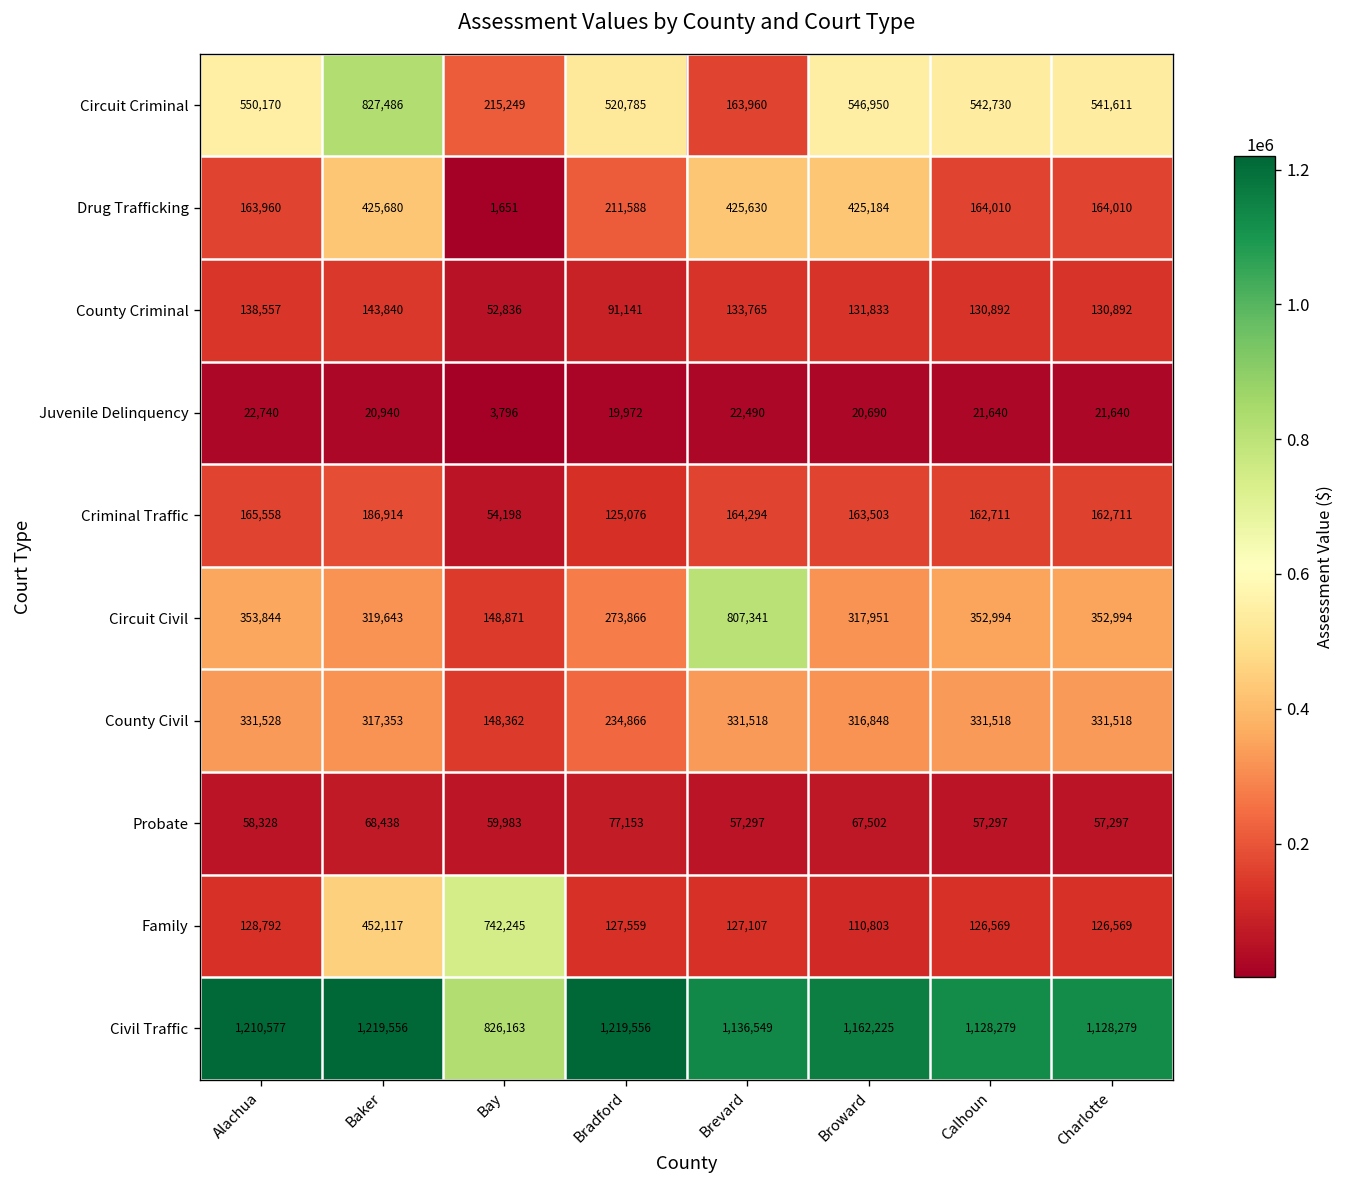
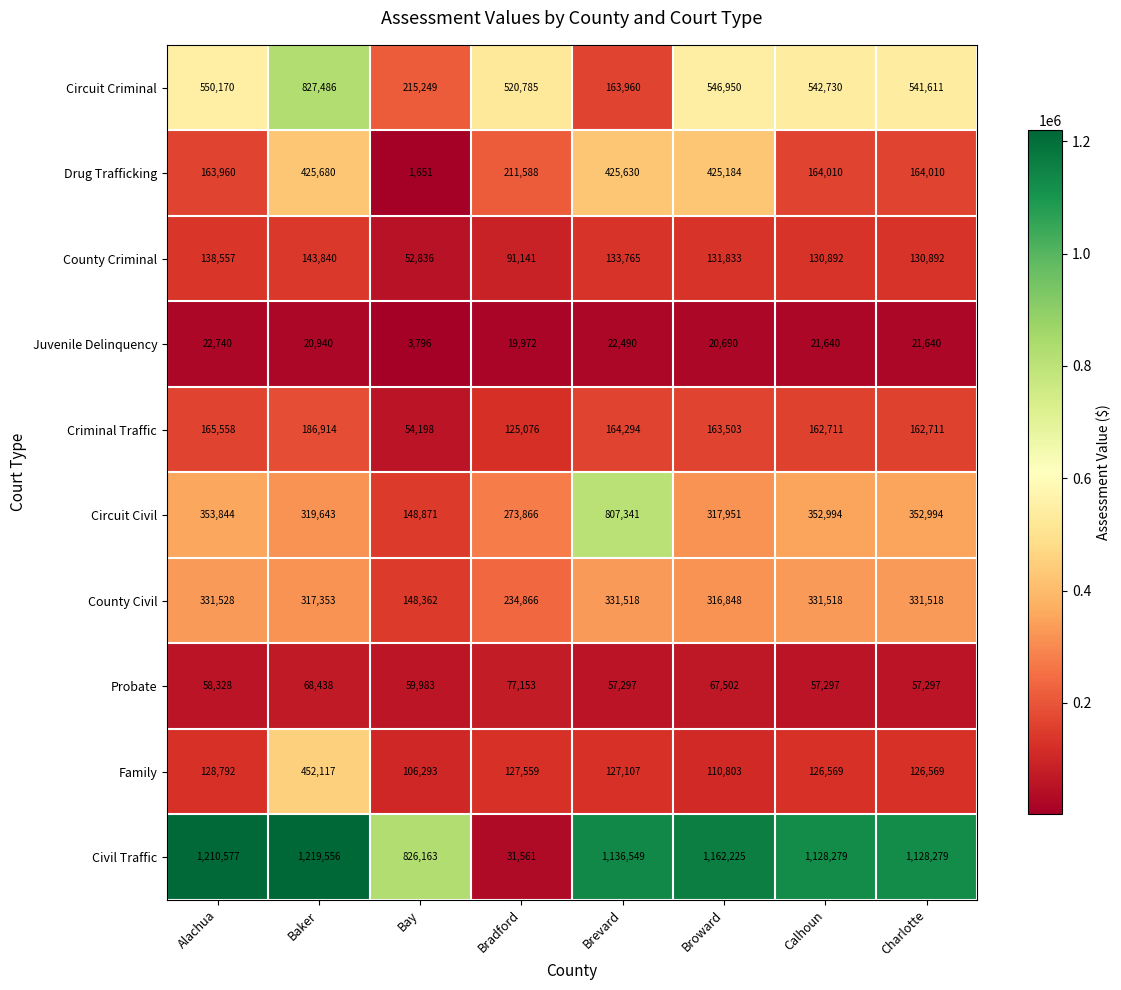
  {
    "Circuit Criminal": {
      "Alachua": "550,170",
      "Baker": "827,486",
      "Bay": "215,249",
      "Bradford": "520,785",
      "Brevard": "163,960",
      "Broward": "546,950",
      "Calhoun": "542,730",
      "Charlotte": "541,611"
    },
    "Drug Trafficking": {
      "Alachua": "163,960",
      "Baker": "425,680",
      "Bay": "1,651",
      "Bradford": "211,588",
      "Brevard": "425,630",
      "Broward": "425,184",
      "Calhoun": "164,010",
      "Charlotte": "164,010"
    },
    "County Criminal": {
      "Alachua": "138,557",
      "Baker": "143,840",
      "Bay": "52,836",
      "Bradford": "91,141",
      "Brevard": "133,765",
      "Broward": "131,833",
      "Calhoun": "130,892",
      "Charlotte": "130,892"
    },
    "Juvenile Delinquency": {
      "Alachua": "22,740",
      "Baker": "20,940",
      "Bay": "3,796",
      "Bradford": "19,972",
      "Brevard": "22,490",
      "Broward": "20,690",
      "Calhoun": "21,640",
      "Charlotte": "21,640"
    },
    "Criminal Traffic": {
      "Alachua": "165,558",
      "Baker": "186,914",
      "Bay": "54,198",
      "Bradford": "125,076",
      "Brevard": "164,294",
      "Broward": "163,503",
      "Calhoun": "162,711",
      "Charlotte": "162,711"
    },
    "Circuit Civil": {
      "Alachua": "353,844",
      "Baker": "319,643",
      "Bay": "148,871",
      "Bradford": "273,866",
      "Brevard": "807,341",
      "Broward": "317,951",
      "Calhoun": "352,994",
      "Charlotte": "352,994"
    },
    "County Civil": {
      "Alachua": "331,528",
      "Baker": "317,353",
      "Bay": "148,362",
      "Bradford": "234,866",
      "Brevard": "331,518",
      "Broward": "316,848",
      "Calhoun": "331,518",
      "Charlotte": "331,518"
    },
    "Probate": {
      "Alachua": "58,328",
      "Baker": "68,438",
      "Bay": "59,983",
      "Bradford": "77,153",
      "Brevard": "57,297",
      "Broward": "67,502",
      "Calhoun": "57,297",
      "Charlotte": "57,297"
    },
    "Family": {
      "Alachua": "128,792",
      "Baker": "452,117",
-     "Bay": "742,245",
+     "Bay": "106,293",
      "Bradford": "127,559",
      "Brevard": "127,107",
      "Broward": "110,803",
      "Calhoun": "126,569",
      "Charlotte": "126,569"
    },
    "Civil Traffic": {
      "Alachua": "1,210,577",
      "Baker": "1,219,556",
      "Bay": "826,163",
-     "Bradford": "1,219,556",
+     "Bradford": "31,561",
      "Brevard": "1,136,549",
      "Broward": "1,162,225",
      "Calhoun": "1,128,279",
      "Charlotte": "1,128,279"
    }
  }
